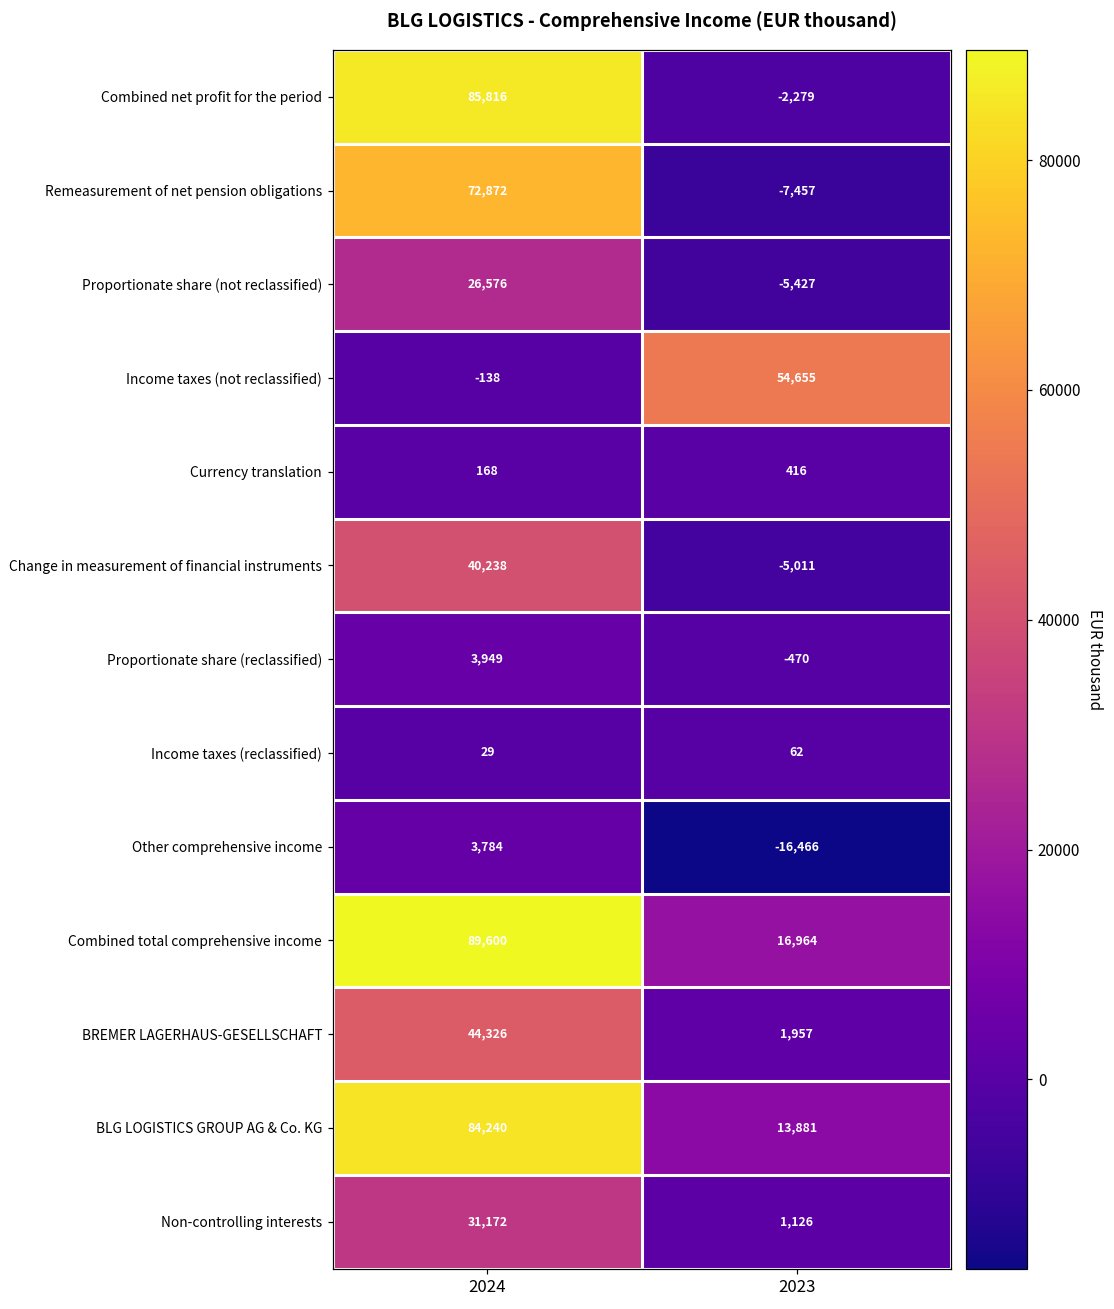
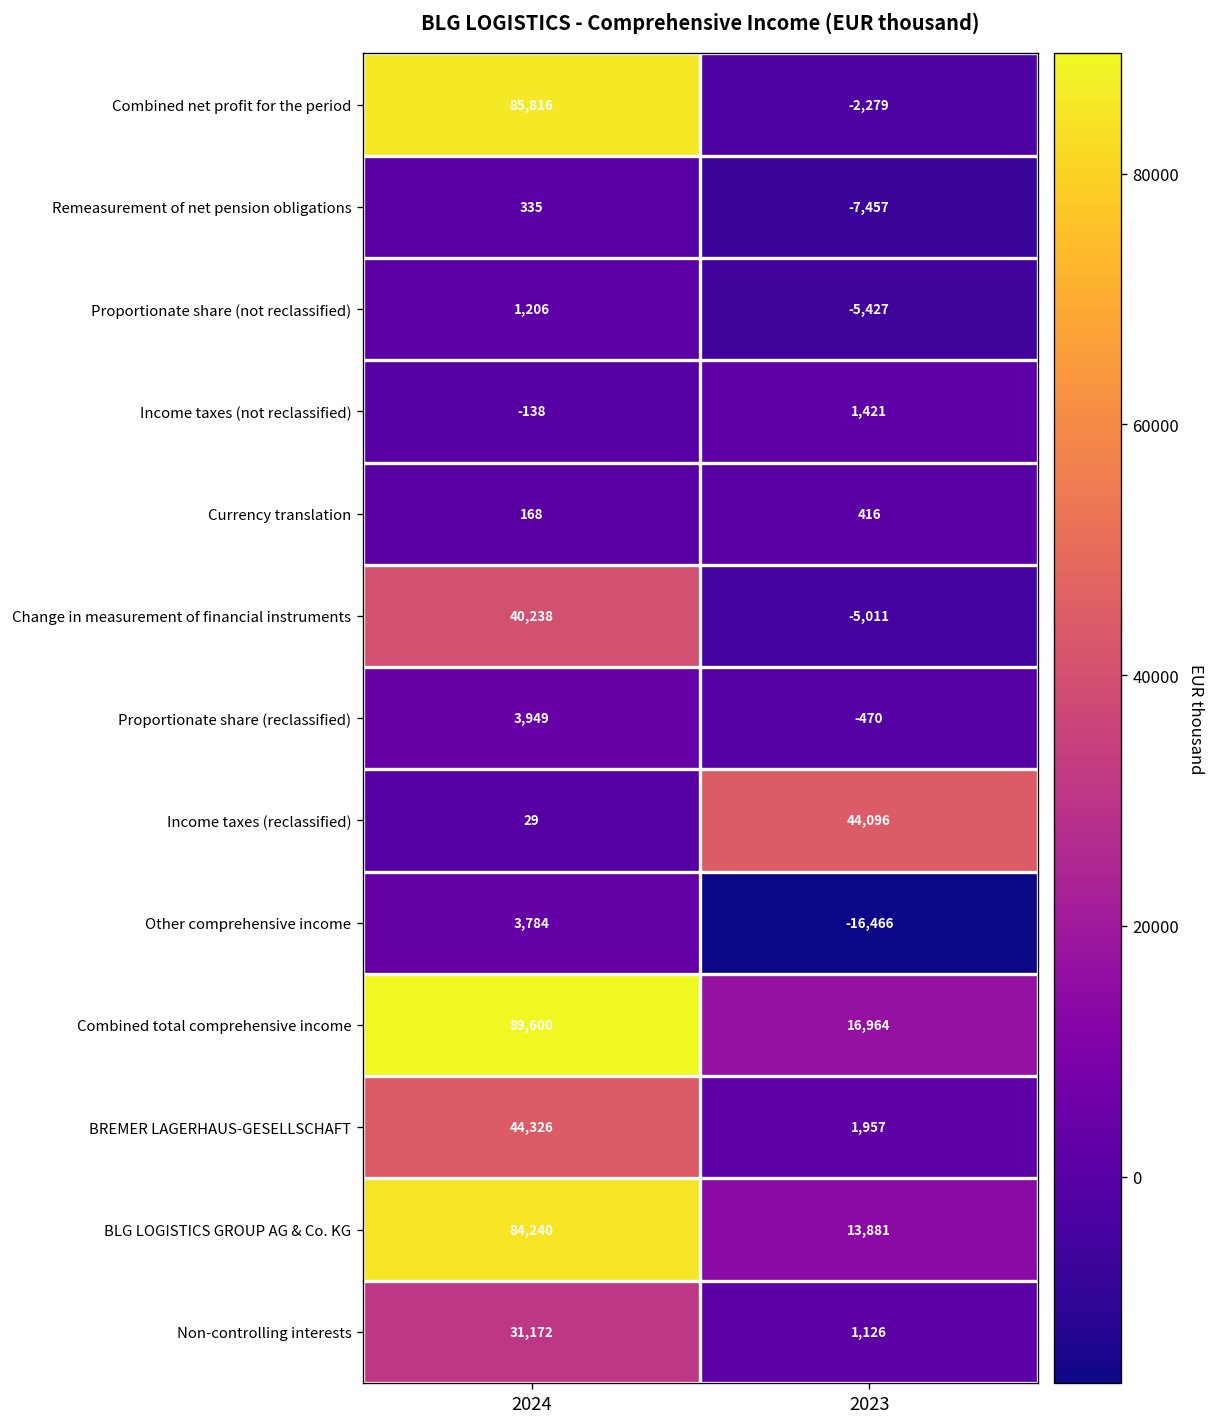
  {
    "Combined net profit for the period": {
      "2024": "85,816",
      "2023": "-2,279"
    },
    "Remeasurement of net pension obligations": {
-     "2024": "72,872",
+     "2024": "335",
      "2023": "-7,457"
    },
    "Proportionate share (not reclassified)": {
-     "2024": "26,576",
+     "2024": "1,206",
      "2023": "-5,427"
    },
    "Income taxes (not reclassified)": {
      "2024": "-138",
-     "2023": "54,655"
+     "2023": "1,421"
    },
    "Currency translation": {
      "2024": "168",
      "2023": "416"
    },
    "Change in measurement of financial instruments": {
      "2024": "40,238",
      "2023": "-5,011"
    },
    "Proportionate share (reclassified)": {
      "2024": "3,949",
      "2023": "-470"
    },
    "Income taxes (reclassified)": {
      "2024": "29",
-     "2023": "62"
+     "2023": "44,096"
    },
    "Other comprehensive income": {
      "2024": "3,784",
      "2023": "-16,466"
    },
    "Combined total comprehensive income": {
      "2024": "89,600",
      "2023": "16,964"
    },
    "BREMER LAGERHAUS-GESELLSCHAFT": {
      "2024": "44,326",
      "2023": "1,957"
    },
    "BLG LOGISTICS GROUP AG & Co. KG": {
      "2024": "84,240",
      "2023": "13,881"
    },
    "Non-controlling interests": {
      "2024": "31,172",
      "2023": "1,126"
    }
  }
